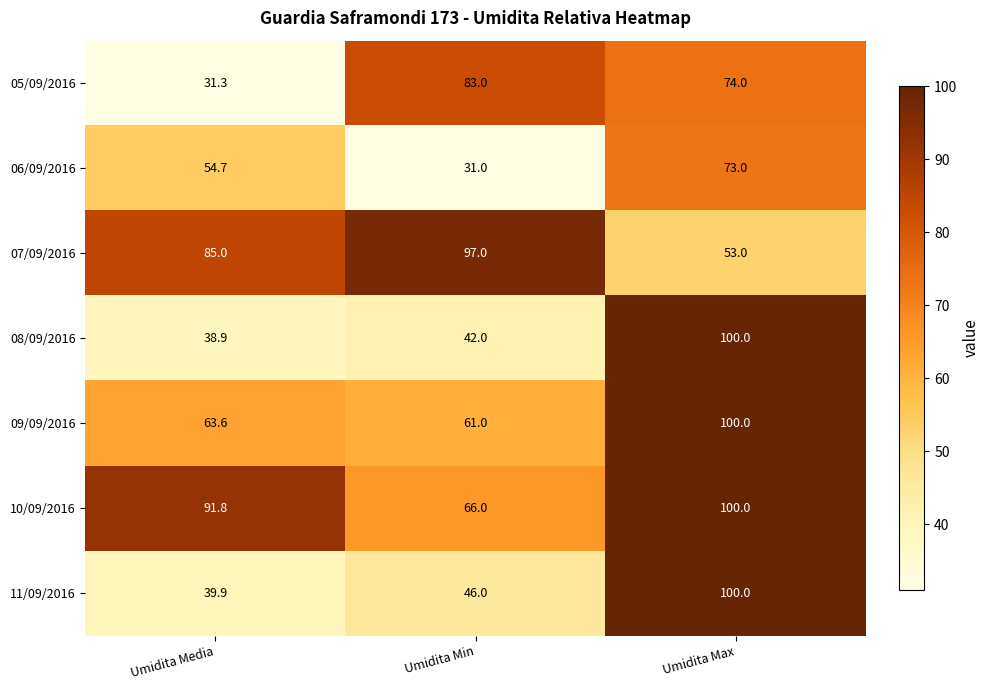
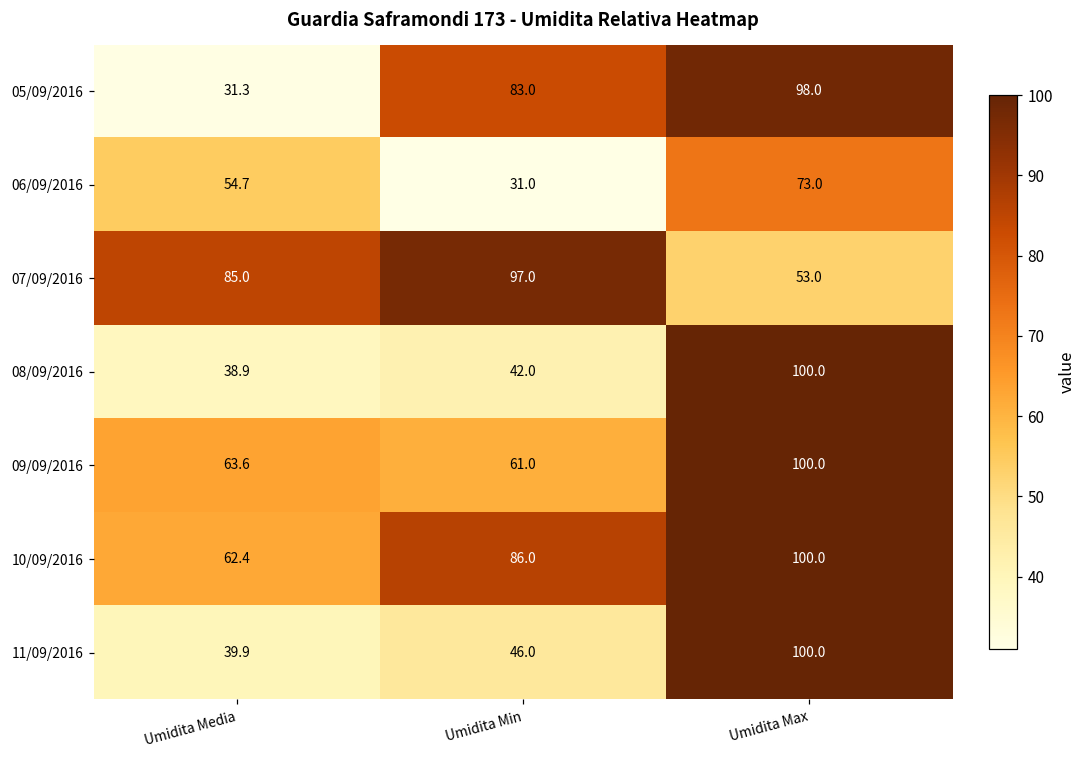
  {
    "05/09/2016": {
      "Umidita Media": 31.3,
      "Umidita Min": 83.0,
-     "Umidita Max": 74.0
+     "Umidita Max": 98.0
    },
    "06/09/2016": {
      "Umidita Media": 54.7,
      "Umidita Min": 31.0,
      "Umidita Max": 73.0
    },
    "07/09/2016": {
      "Umidita Media": 85.0,
      "Umidita Min": 97.0,
      "Umidita Max": 53.0
    },
    "08/09/2016": {
      "Umidita Media": 38.9,
      "Umidita Min": 42.0,
      "Umidita Max": 100.0
    },
    "09/09/2016": {
      "Umidita Media": 63.6,
      "Umidita Min": 61.0,
      "Umidita Max": 100.0
    },
    "10/09/2016": {
-     "Umidita Media": 91.8,
-     "Umidita Min": 66.0,
+     "Umidita Media": 62.4,
+     "Umidita Min": 86.0,
      "Umidita Max": 100.0
    },
    "11/09/2016": {
      "Umidita Media": 39.9,
      "Umidita Min": 46.0,
      "Umidita Max": 100.0
    }
  }
